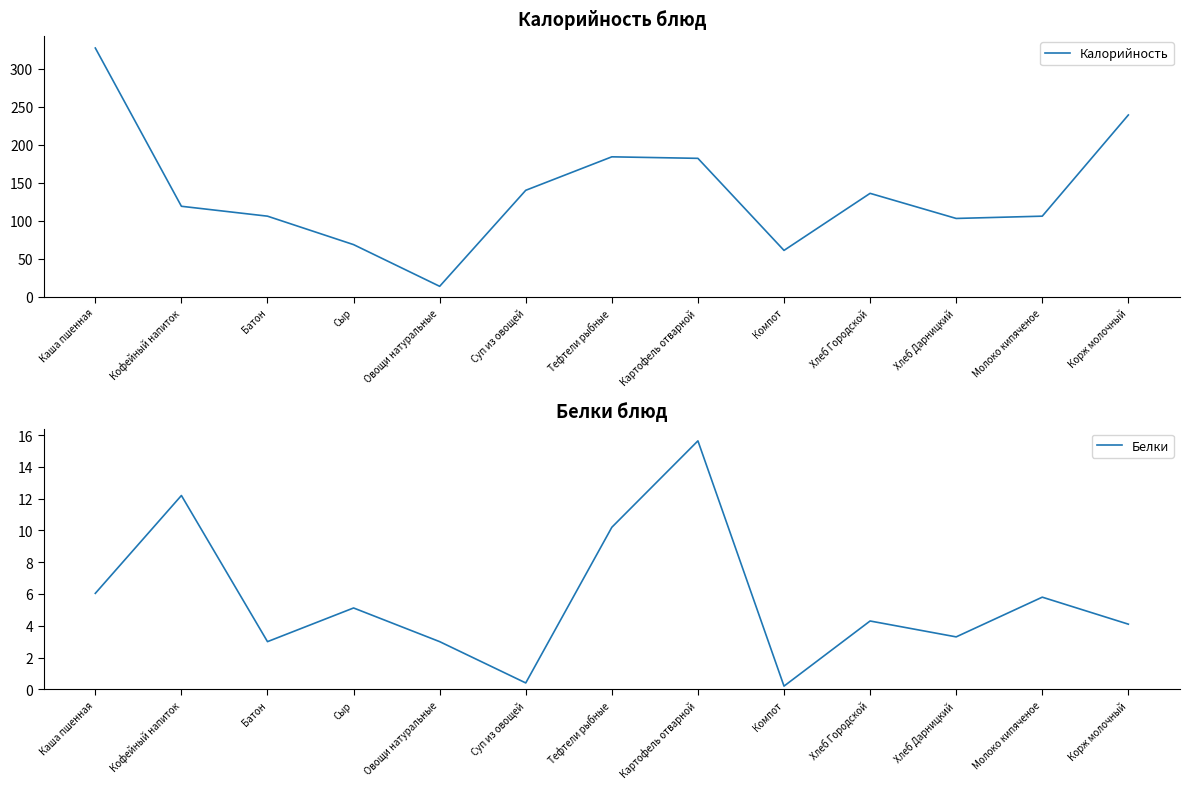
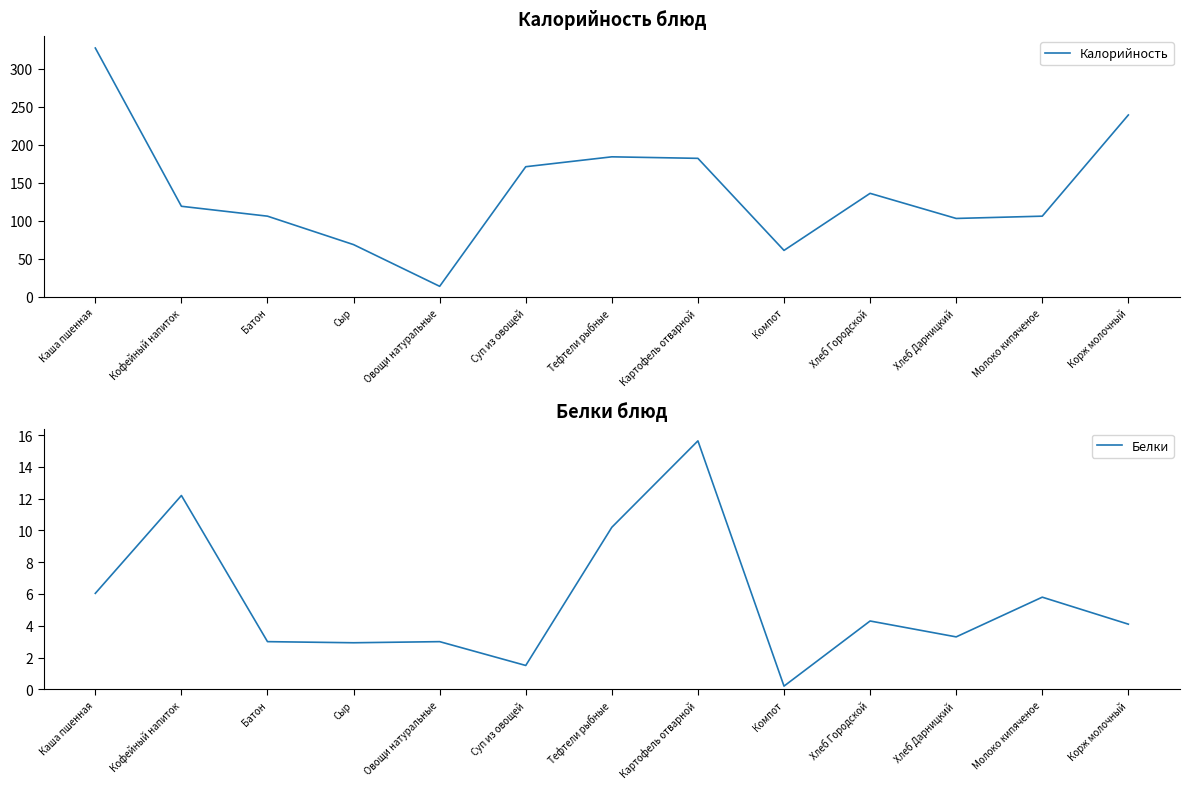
  {
    "Калорийность блюд": {
      "Каша пшенная": 330,
      "Кофейный напиток": 120,
      "Батон": 110,
      "Сыр": 70,
      "Овощи натуральные": 10,
-     "Суп из овощей": 140,
+     "Суп из овощей": 170,
      "Тефтели рыбные": 180,
      "Картофель отварной": 180,
      "Компот": 60,
      "Хлеб Городской": 140,
      "Хлеб Дарницкий": 100,
      "Молоко кипяченое": 110,
      "Корж молочный": 240
    },
    "Белки блюд": {
      "Каша пшенная": 6.0,
      "Кофейный напиток": 12.2,
      "Батон": 3.0,
-     "Сыр": 5.1,
+     "Сыр": 2.9,
      "Овощи натуральные": 3.0,
-     "Суп из овощей": 0.4,
+     "Суп из овощей": 1.5,
      "Тефтели рыбные": 10.2,
      "Картофель отварной": 15.6,
      "Компот": 0.2,
      "Хлеб Городской": 4.3,
      "Хлеб Дарницкий": 3.3,
      "Молоко кипяченое": 5.8,
      "Корж молочный": 4.1
    }
  }
